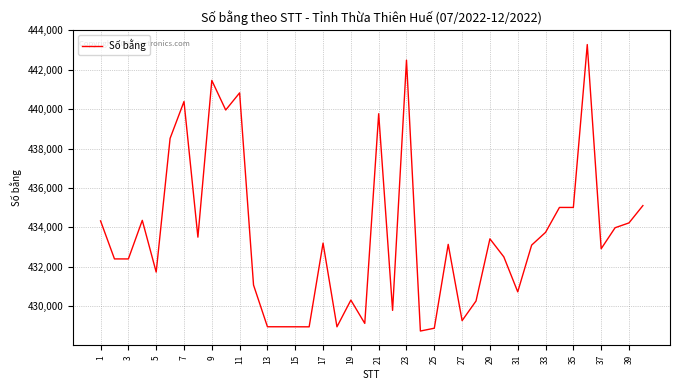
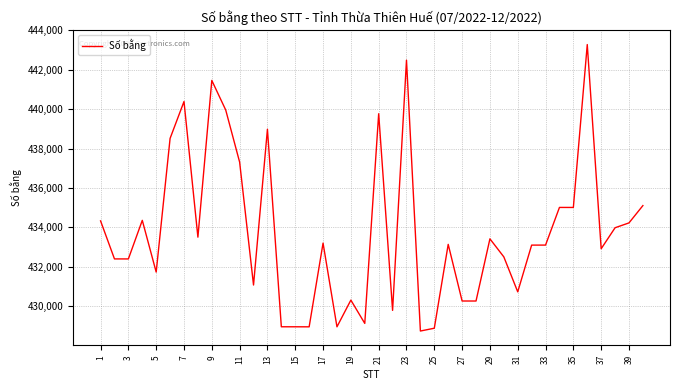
  {
    "1": "434,300",
    "3": "432,400",
    "5": "431,700",
    "7": "440,400",
    "9": "441,500",
-   "11": "440,800",
-   "13": "428,900",
+   "11": "437,300",
+   "13": "439,000",
    "15": "428,900",
    "17": "433,200",
    "19": "430,300",
    "21": "439,800",
    "23": "442,500",
    "25": "428,900",
-   "27": "429,300",
+   "27": "430,300",
    "29": "433,400",
    "31": "430,700",
-   "33": "433,700",
+   "33": "433,100",
    "35": "435,000",
    "37": "432,900",
    "39": "434,200"
  }
